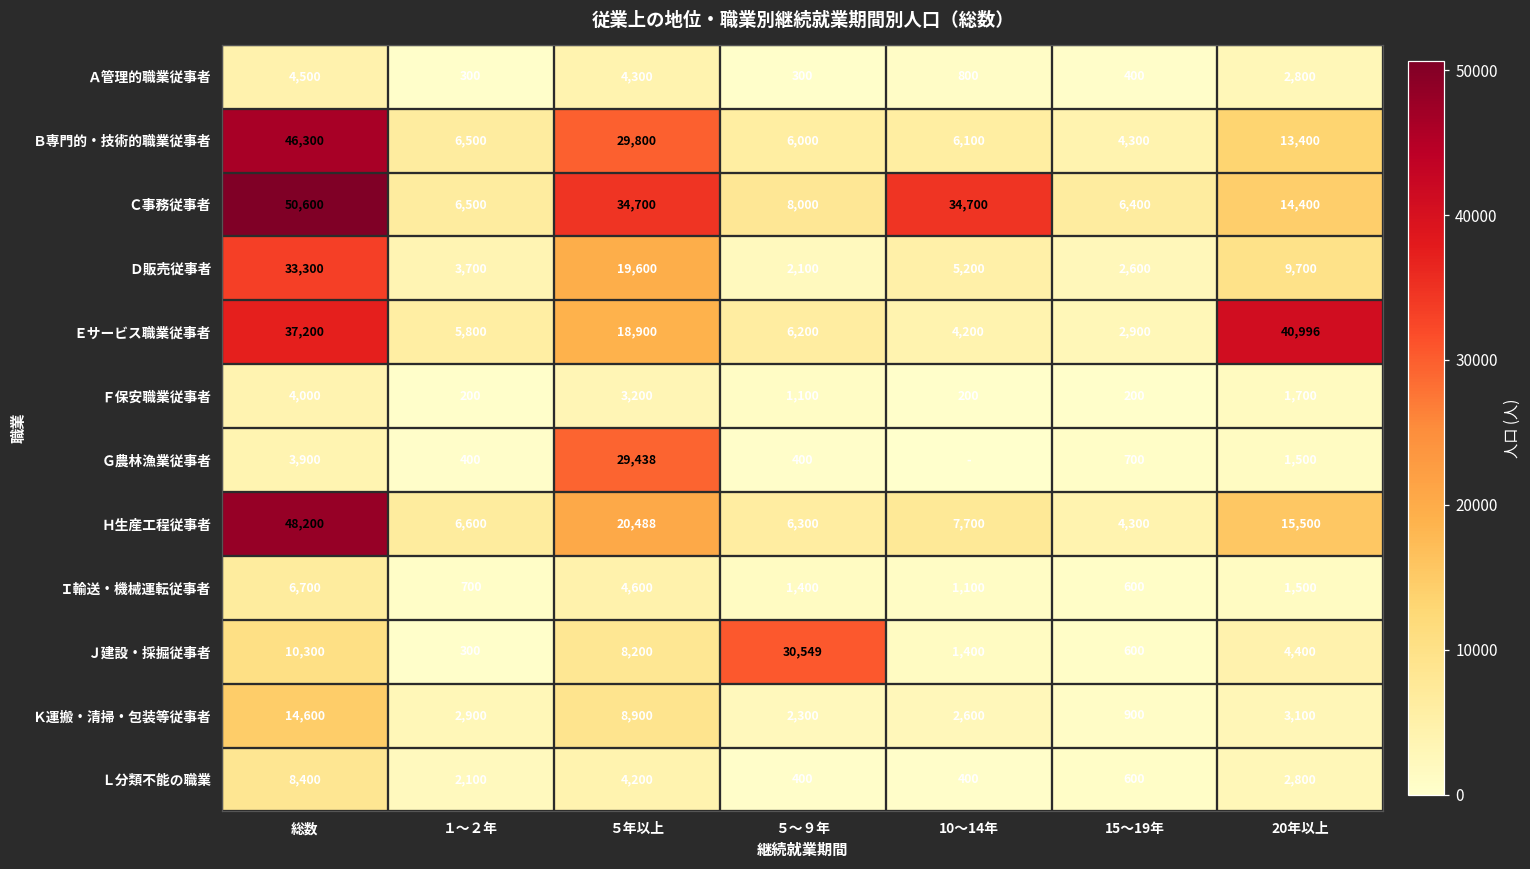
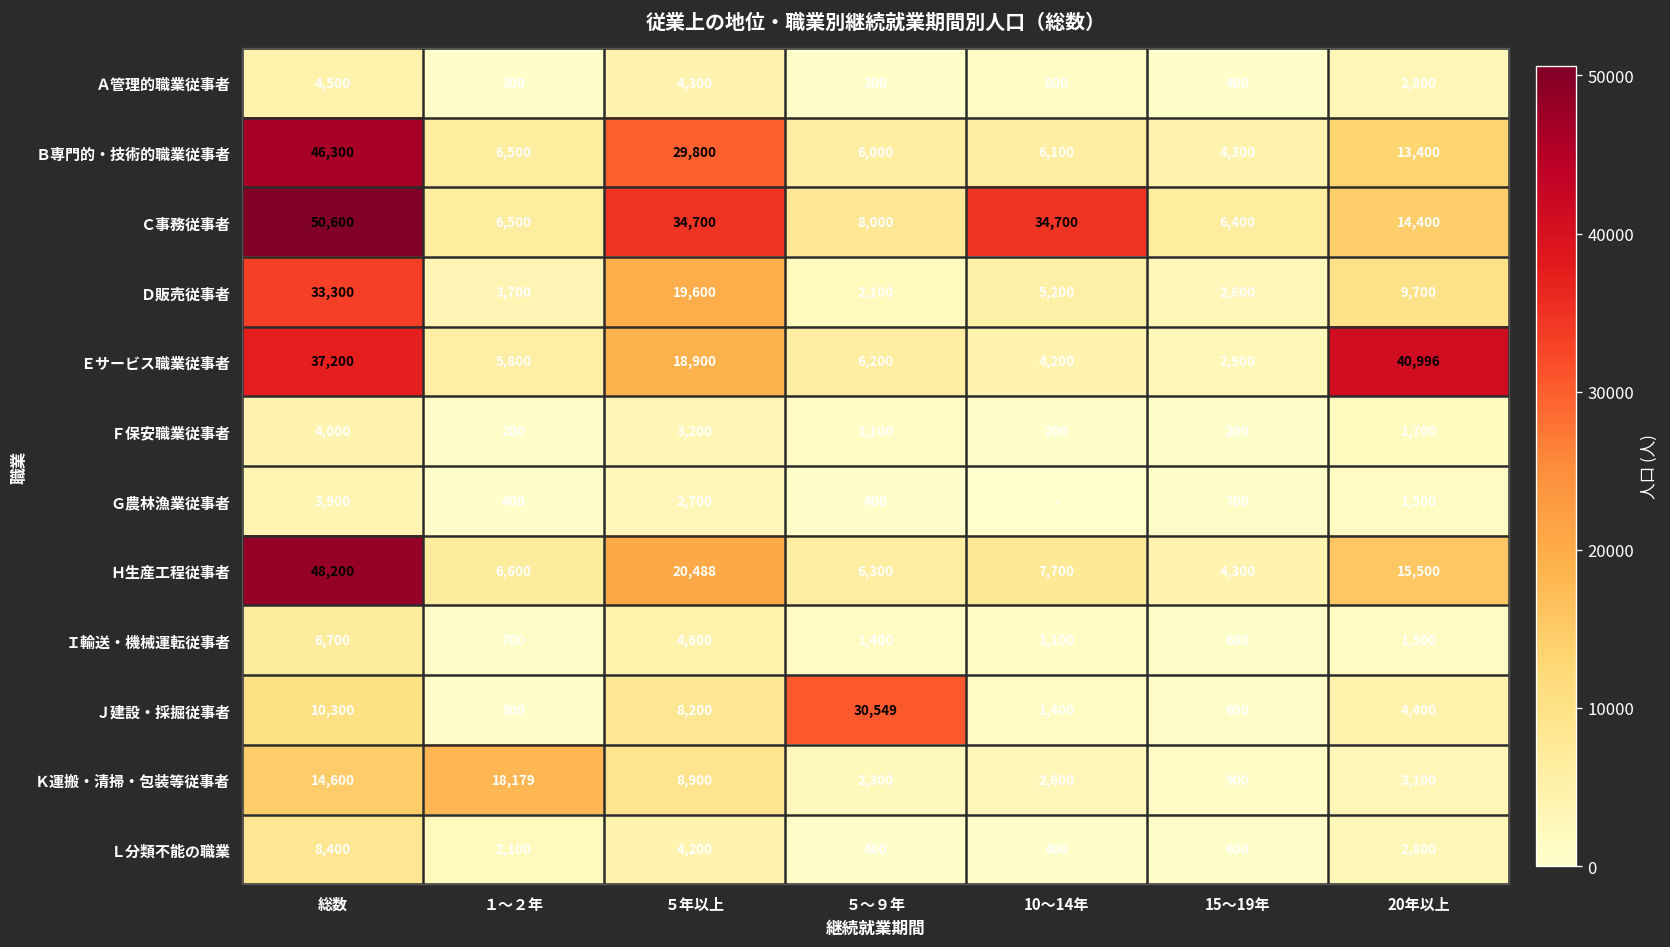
  {
    "Ａ管理的職業従事者": {
      "総数": "4,500",
      "１～２年": "300",
      "５年以上": "4,300",
      "５～９年": "300",
      "10～14年": "800",
      "15～19年": "400",
      "20年以上": "2,800"
    },
    "Ｂ専門的・技術的職業従事者": {
      "総数": "46,300",
      "１～２年": "6,500",
      "５年以上": "29,800",
      "５～９年": "6,000",
      "10～14年": "6,100",
      "15～19年": "4,300",
      "20年以上": "13,400"
    },
    "Ｃ事務従事者": {
      "総数": "50,600",
      "１～２年": "6,500",
      "５年以上": "34,700",
      "５～９年": "8,000",
      "10～14年": "34,700",
      "15～19年": "6,400",
      "20年以上": "14,400"
    },
    "Ｄ販売従事者": {
      "総数": "33,300",
      "１～２年": "3,700",
      "５年以上": "19,600",
      "５～９年": "2,100",
      "10～14年": "5,200",
      "15～19年": "2,600",
      "20年以上": "9,700"
    },
    "Ｅサービス職業従事者": {
      "総数": "37,200",
      "１～２年": "5,800",
      "５年以上": "18,900",
      "５～９年": "6,200",
      "10～14年": "4,200",
      "15～19年": "2,900",
      "20年以上": "40,996"
    },
    "Ｆ保安職業従事者": {
      "総数": "4,000",
      "１～２年": "200",
      "５年以上": "3,200",
      "５～９年": "1,100",
      "10～14年": "200",
      "15～19年": "200",
      "20年以上": "1,700"
    },
    "Ｇ農林漁業従事者": {
      "総数": "3,900",
      "１～２年": "400",
-     "５年以上": "29,438",
+     "５年以上": "2,700",
      "５～９年": "400",
      "15～19年": "700",
      "20年以上": "1,500"
    },
    "Ｈ生産工程従事者": {
      "総数": "48,200",
      "１～２年": "6,600",
      "５年以上": "20,488",
      "５～９年": "6,300",
      "10～14年": "7,700",
      "15～19年": "4,300",
      "20年以上": "15,500"
    },
    "Ｉ輸送・機械運転従事者": {
      "総数": "6,700",
      "１～２年": "700",
      "５年以上": "4,600",
      "５～９年": "1,400",
      "10～14年": "1,100",
      "15～19年": "600",
      "20年以上": "1,500"
    },
    "Ｊ建設・採掘従事者": {
      "総数": "10,300",
      "１～２年": "300",
      "５年以上": "8,200",
      "５～９年": "30,549",
      "10～14年": "1,400",
      "15～19年": "600",
      "20年以上": "4,400"
    },
    "Ｋ運搬・清掃・包装等従事者": {
      "総数": "14,600",
-     "１～２年": "2,900",
+     "１～２年": "18,179",
      "５年以上": "8,900",
      "５～９年": "2,300",
      "10～14年": "2,600",
      "15～19年": "900",
      "20年以上": "3,100"
    },
    "Ｌ分類不能の職業": {
      "総数": "8,400",
      "１～２年": "2,100",
      "５年以上": "4,200",
      "５～９年": "400",
      "10～14年": "400",
      "15～19年": "600",
      "20年以上": "2,800"
    }
  }
